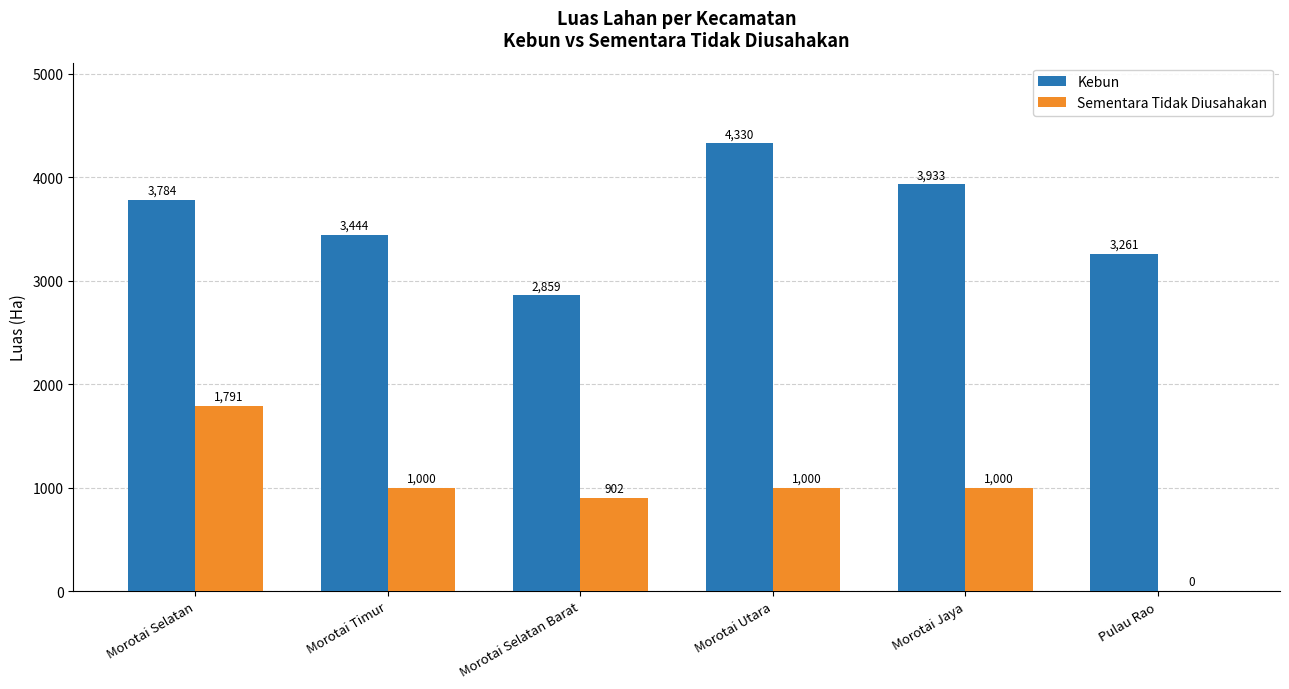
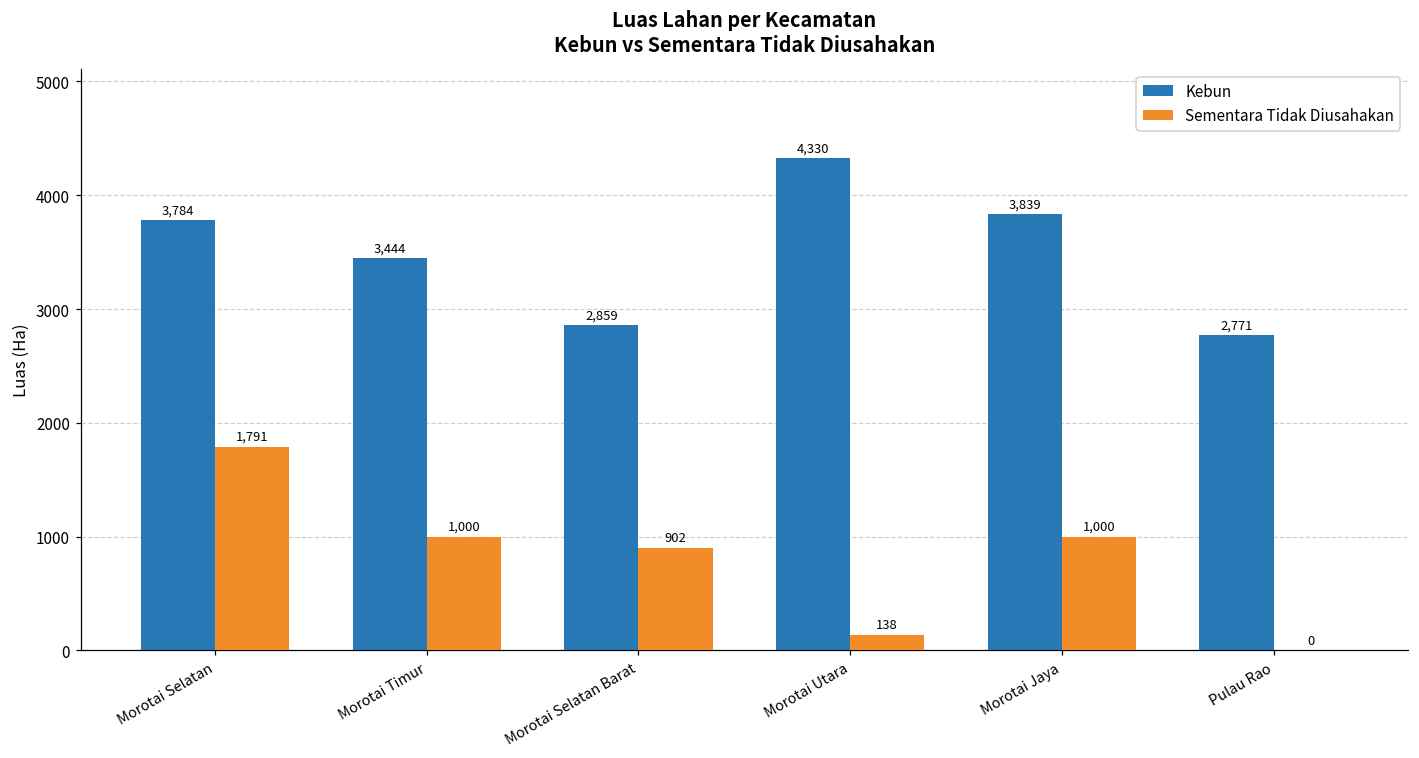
  {
    "Kebun": {
      "Morotai Selatan": "3,784",
      "Morotai Timur": "3,444",
      "Morotai Selatan Barat": "2,859",
      "Morotai Utara": "4,330",
-     "Morotai Jaya": "3,933",
-     "Pulau Rao": "3,261"
+     "Morotai Jaya": "3,839",
+     "Pulau Rao": "2,771"
    },
    "Sementara Tidak Diusahakan": {
      "Morotai Selatan": "1,791",
      "Morotai Timur": "1,000",
      "Morotai Selatan Barat": "902",
-     "Morotai Utara": "1,000",
+     "Morotai Utara": "138",
      "Morotai Jaya": "1,000",
      "Pulau Rao": "0"
    }
  }
